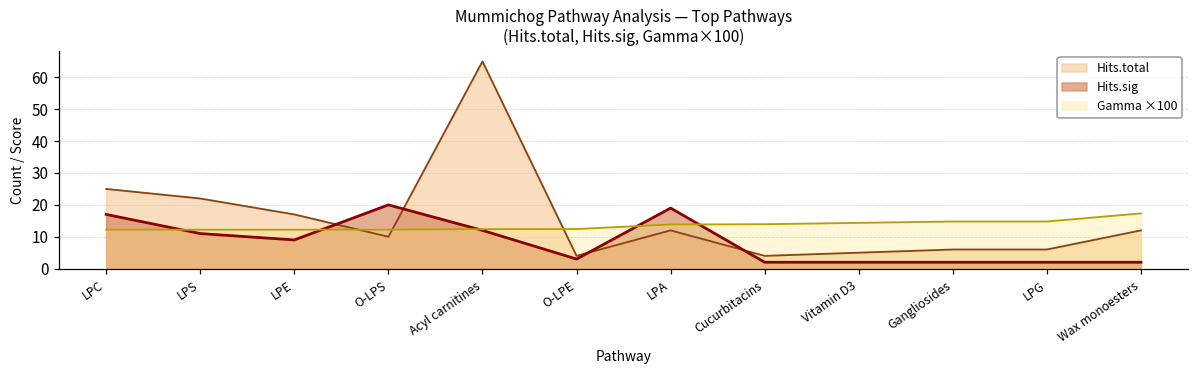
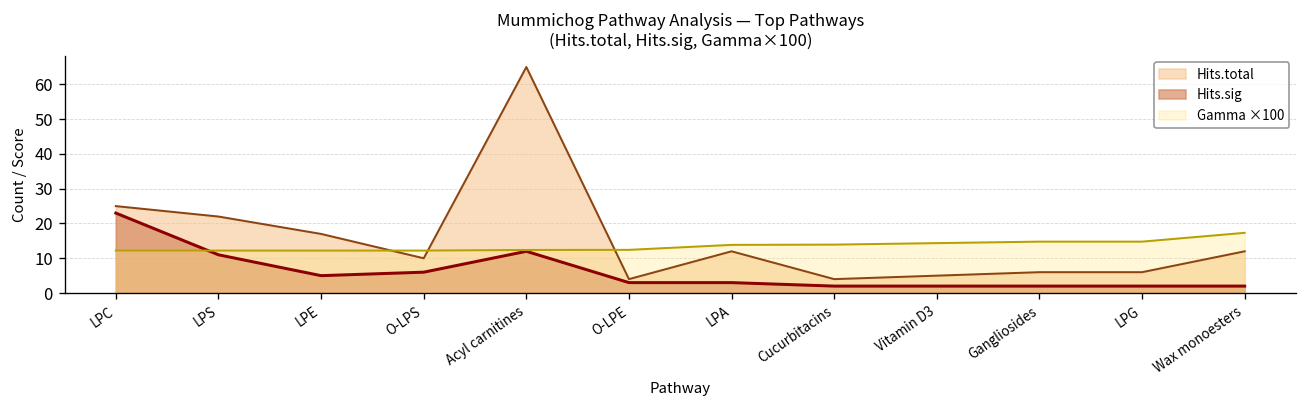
  {
    "Hits.sig": {
-     "LPC": 17,
+     "LPC": 23,
      "LPS": 11,
-     "LPE": 9,
-     "O-LPS": 20,
+     "LPE": 5,
+     "O-LPS": 6,
      "O-LPE": 3,
-     "LPA": 19,
+     "LPA": 3,
      "Cucurbitacins": 2,
      "Vitamin D3": 2,
      "Gangliosides": 2,
      "LPG": 2,
      "Wax monoesters": 2
    }
  }
